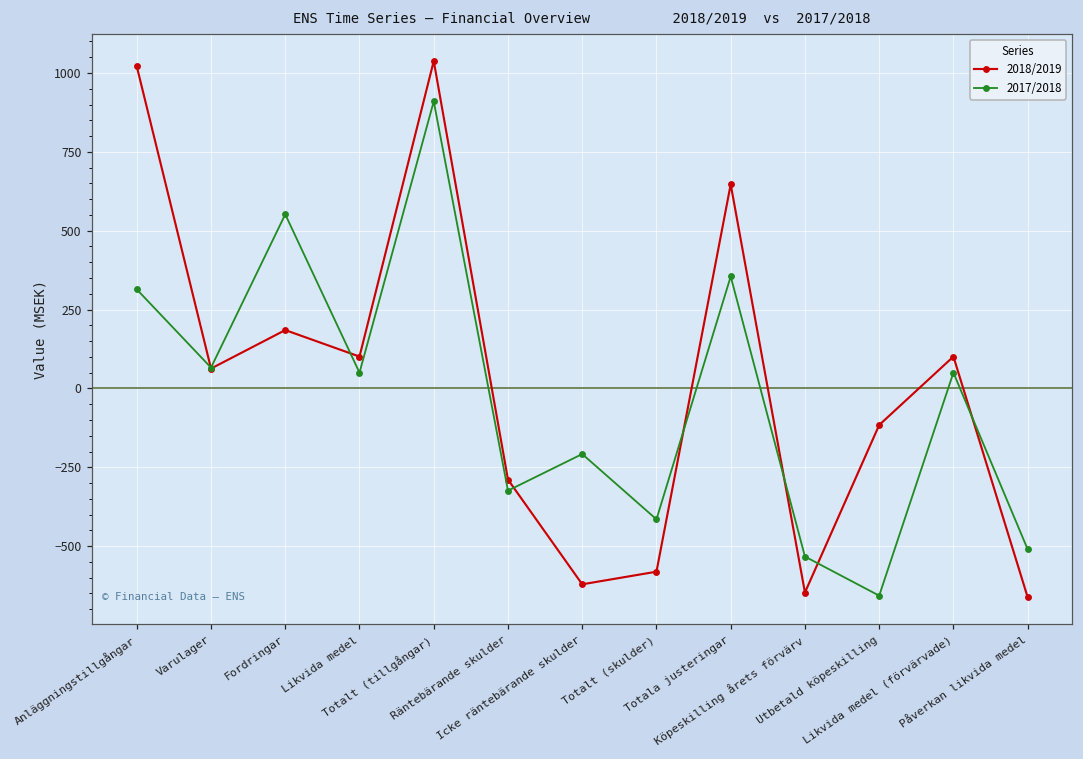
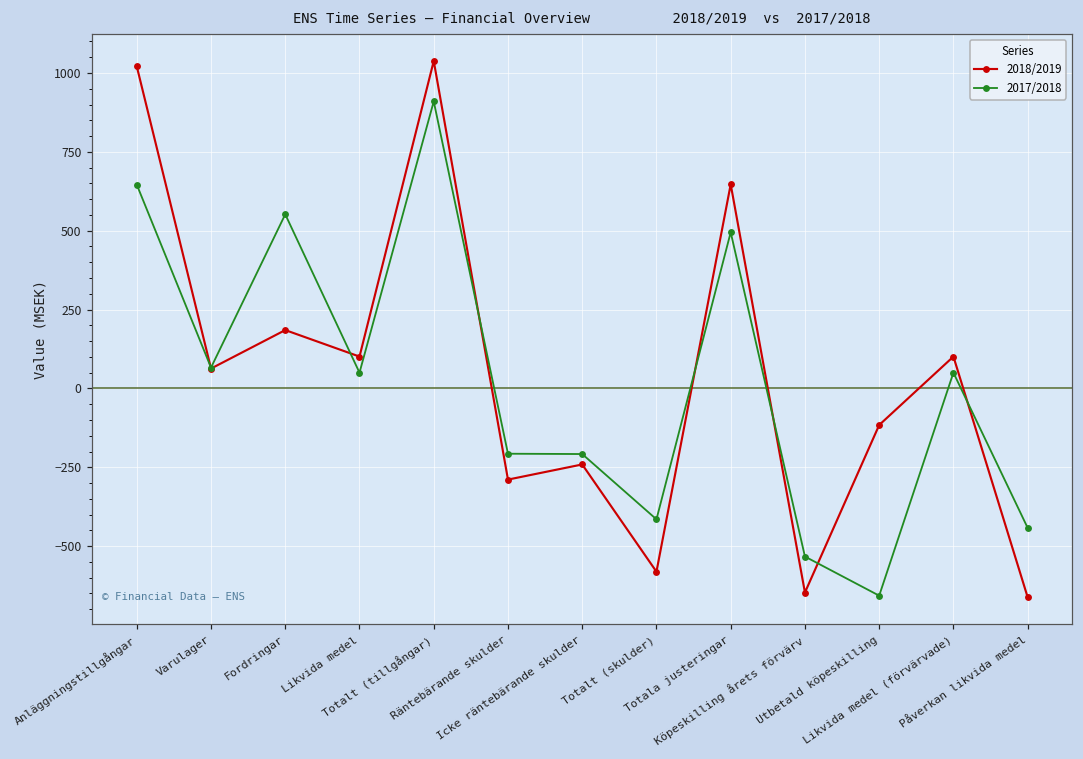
  {
    "2018/2019": {
      "Anläggningstillgångar": 1020,
      "Fordringar": 190,
      "Likvida medel": 100,
      "Totalt (tillgångar)": 1040,
      "Räntebärande skulder": -290,
-     "Icke räntebärande skulder": -620,
+     "Icke räntebärande skulder": -240,
      "Totalt (skulder)": -580,
      "Totala justeringar": 650,
      "Köpeskilling årets förvärv": -650,
      "Utbetald köpeskilling": -120,
      "Likvida medel (förvärvade)": 100,
      "Påverkan likvida medel": -660
    },
    "2017/2018": {
-     "Anläggningstillgångar": 310,
+     "Anläggningstillgångar": 650,
      "Fordringar": 550,
      "Likvida medel": 50,
      "Totalt (tillgångar)": 910,
-     "Räntebärande skulder": -320,
+     "Räntebärande skulder": -210,
      "Icke räntebärande skulder": -210,
      "Totalt (skulder)": -420,
-     "Totala justeringar": 360,
+     "Totala justeringar": 500,
      "Köpeskilling årets förvärv": -530,
      "Utbetald köpeskilling": -660,
      "Likvida medel (förvärvade)": 50,
-     "Påverkan likvida medel": -510
+     "Påverkan likvida medel": -440
    }
  }
